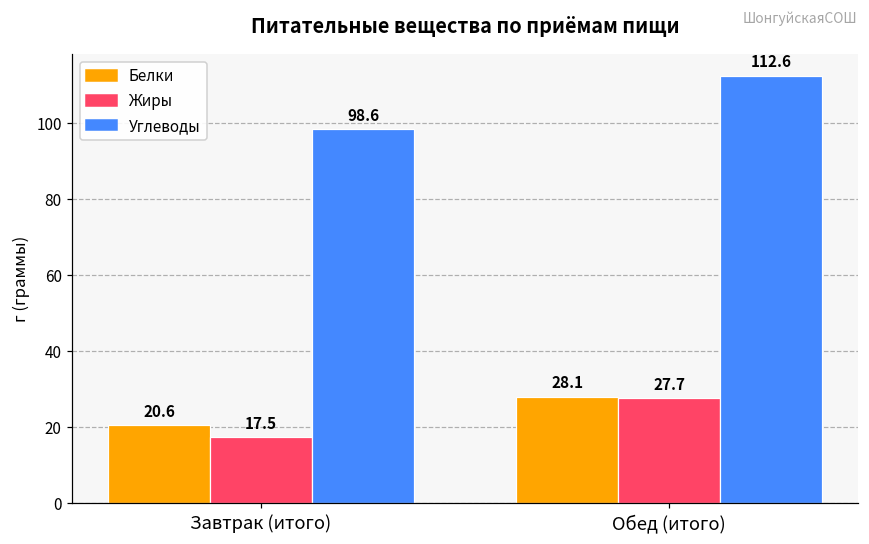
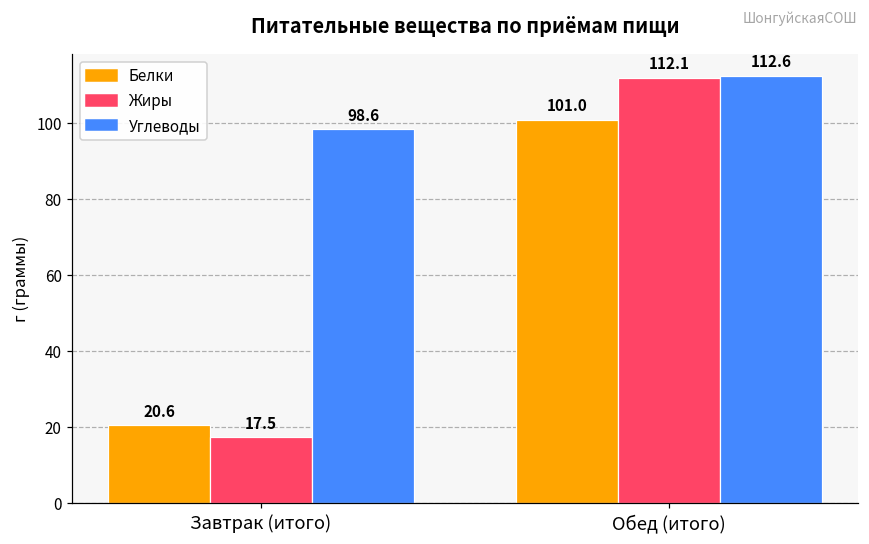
  {
    "Белки": {
      "Завтрак (итого)": 20.6,
-     "Обед (итого)": 28.1
+     "Обед (итого)": 101.0
    },
    "Жиры": {
      "Завтрак (итого)": 17.5,
-     "Обед (итого)": 27.7
+     "Обед (итого)": 112.1
    },
    "Углеводы": {
      "Завтрак (итого)": 98.6,
      "Обед (итого)": 112.6
    }
  }
